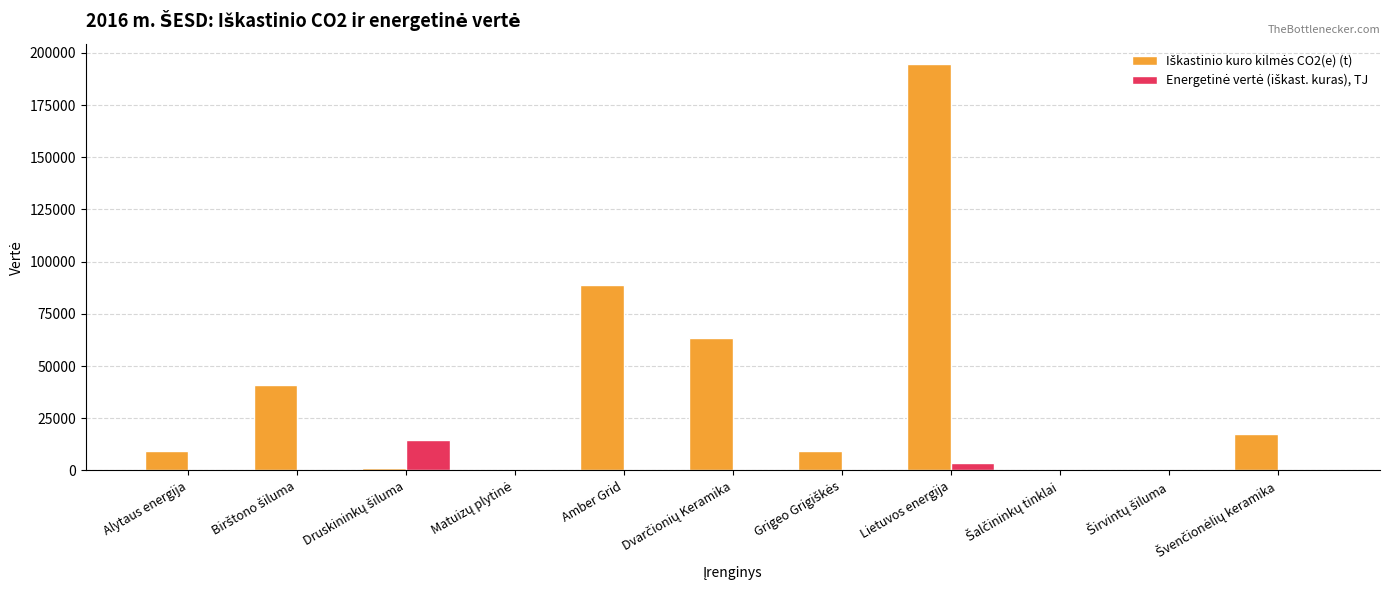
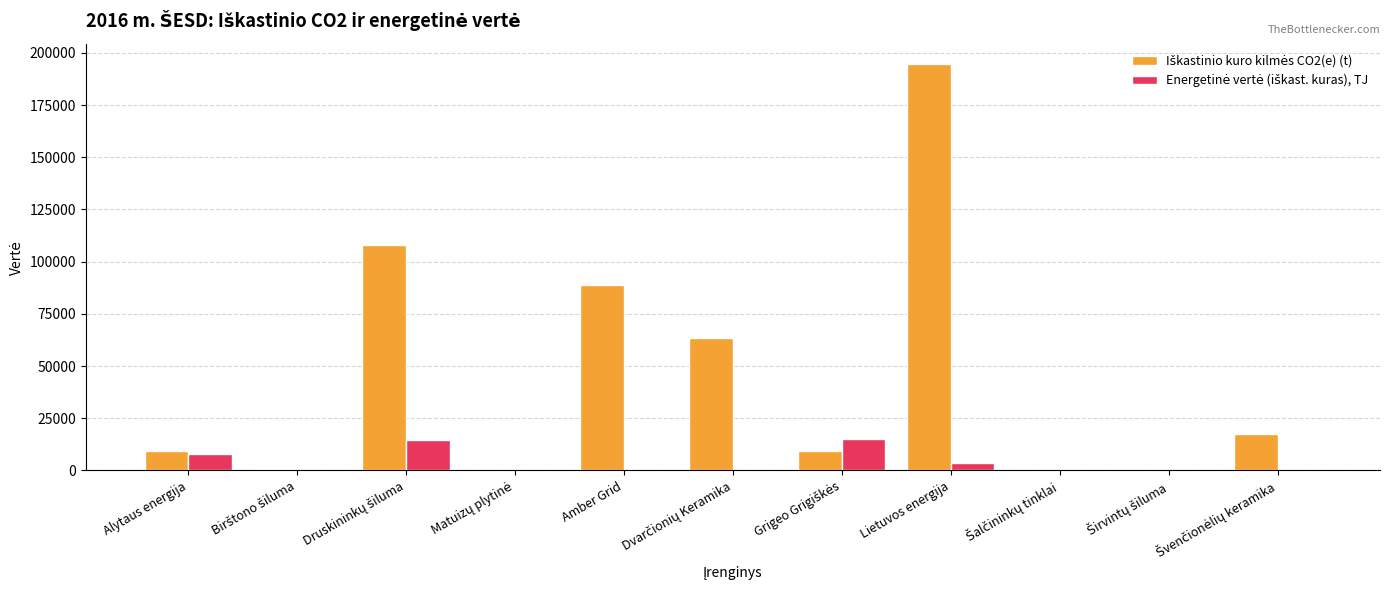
  {
    "Iškastinio kuro kilmės CO2(e) (t)": {
      "Alytaus energija": 9000,
-     "Birštono šiluma": 41000,
-     "Druskininkų šiluma": 1000,
+     "Birštono šiluma": 1000,
+     "Druskininkų šiluma": 108000,
      "Matuizų plytinė": 0,
      "Amber Grid": 89000,
      "Dvarčionių Keramika": 63000,
      "Grigeo Grigiškės": 9000,
      "Lietuvos energija": 195000,
      "Švenčionėlių keramika": 18000
    },
    "Energetinė vertė (iškast. kuras), TJ": {
-     "Alytaus energija": 0,
+     "Alytaus energija": 8000,
      "Druskininkų šiluma": 15000,
-     "Grigeo Grigiškės": 0,
+     "Grigeo Grigiškės": 15000,
      "Lietuvos energija": 4000,
      "Švenčionėlių keramika": 0
    }
  }
